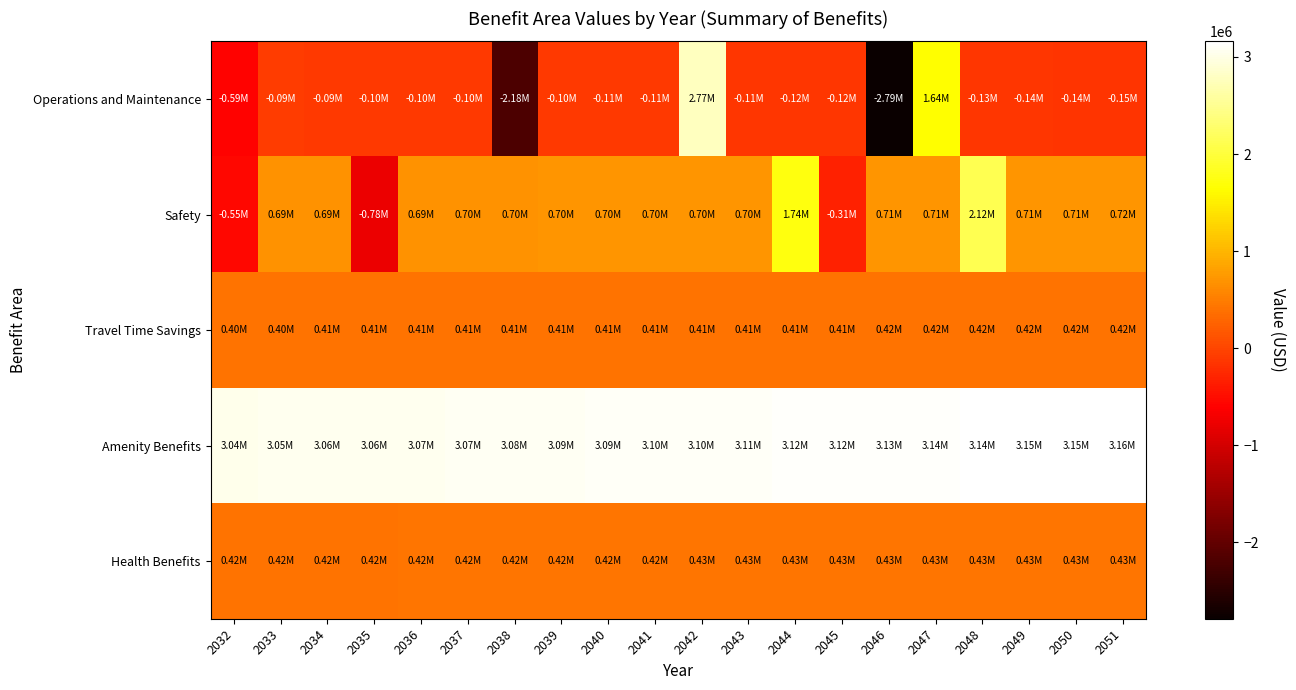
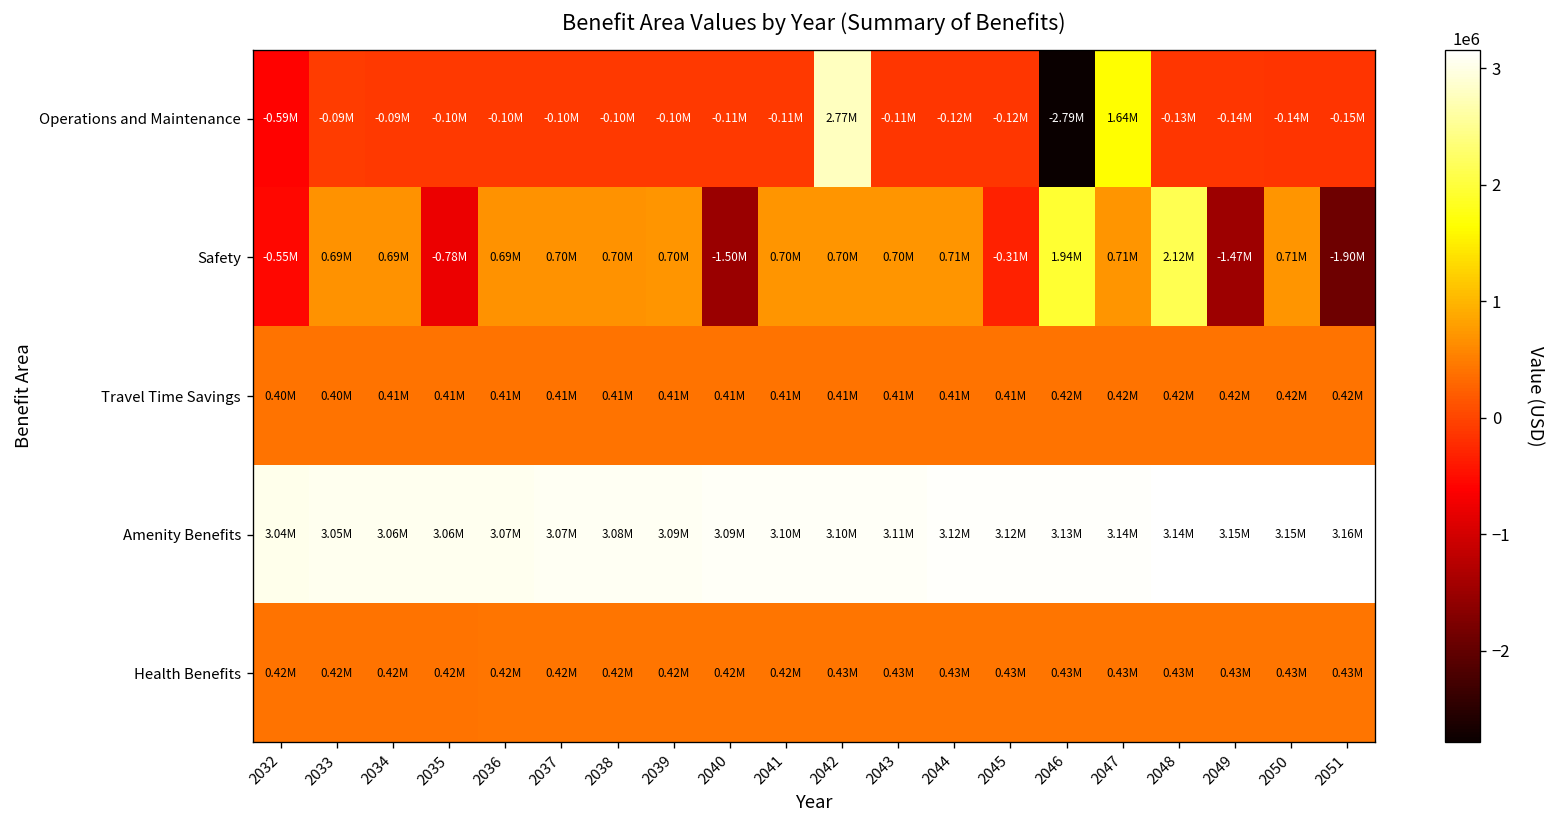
  {
    "Operations and Maintenance": {
      "2032": "-0.59M",
      "2033": "-0.09M",
      "2034": "-0.09M",
      "2035": "-0.10M",
      "2036": "-0.10M",
      "2037": "-0.10M",
-     "2038": "-2.18M",
+     "2038": "-0.10M",
      "2039": "-0.10M",
      "2040": "-0.11M",
      "2041": "-0.11M",
      "2042": "2.77M",
      "2043": "-0.11M",
      "2044": "-0.12M",
      "2045": "-0.12M",
      "2046": "-2.79M",
      "2047": "1.64M",
      "2048": "-0.13M",
      "2049": "-0.14M",
      "2050": "-0.14M",
      "2051": "-0.15M"
    },
    "Safety": {
      "2032": "-0.55M",
      "2033": "0.69M",
      "2034": "0.69M",
      "2035": "-0.78M",
      "2036": "0.69M",
      "2037": "0.70M",
      "2038": "0.70M",
      "2039": "0.70M",
-     "2040": "0.70M",
+     "2040": "-1.50M",
      "2041": "0.70M",
      "2042": "0.70M",
      "2043": "0.70M",
-     "2044": "1.74M",
+     "2044": "0.71M",
      "2045": "-0.31M",
-     "2046": "0.71M",
+     "2046": "1.94M",
      "2047": "0.71M",
      "2048": "2.12M",
-     "2049": "0.71M",
+     "2049": "-1.47M",
      "2050": "0.71M",
-     "2051": "0.72M"
+     "2051": "-1.90M"
    },
    "Travel Time Savings": {
      "2032": "0.40M",
      "2033": "0.40M",
      "2034": "0.41M",
      "2035": "0.41M",
      "2036": "0.41M",
      "2037": "0.41M",
      "2038": "0.41M",
      "2039": "0.41M",
      "2040": "0.41M",
      "2041": "0.41M",
      "2042": "0.41M",
      "2043": "0.41M",
      "2044": "0.41M",
      "2045": "0.41M",
      "2046": "0.42M",
      "2047": "0.42M",
      "2048": "0.42M",
      "2049": "0.42M",
      "2050": "0.42M",
      "2051": "0.42M"
    },
    "Amenity Benefits": {
      "2032": "3.04M",
      "2033": "3.05M",
      "2034": "3.06M",
      "2035": "3.06M",
      "2036": "3.07M",
      "2037": "3.07M",
      "2038": "3.08M",
      "2039": "3.09M",
      "2040": "3.09M",
      "2041": "3.10M",
      "2042": "3.10M",
      "2043": "3.11M",
      "2044": "3.12M",
      "2045": "3.12M",
      "2046": "3.13M",
      "2047": "3.14M",
      "2048": "3.14M",
      "2049": "3.15M",
      "2050": "3.15M",
      "2051": "3.16M"
    },
    "Health Benefits": {
      "2032": "0.42M",
      "2033": "0.42M",
      "2034": "0.42M",
      "2035": "0.42M",
      "2036": "0.42M",
      "2037": "0.42M",
      "2038": "0.42M",
      "2039": "0.42M",
      "2040": "0.42M",
      "2041": "0.42M",
      "2042": "0.43M",
      "2043": "0.43M",
      "2044": "0.43M",
      "2045": "0.43M",
      "2046": "0.43M",
      "2047": "0.43M",
      "2048": "0.43M",
      "2049": "0.43M",
      "2050": "0.43M",
      "2051": "0.43M"
    }
  }
